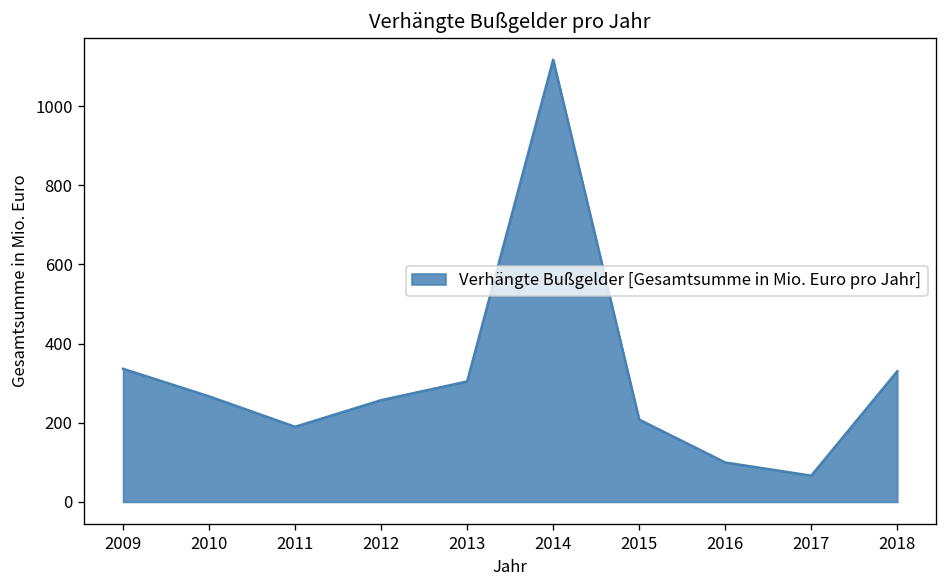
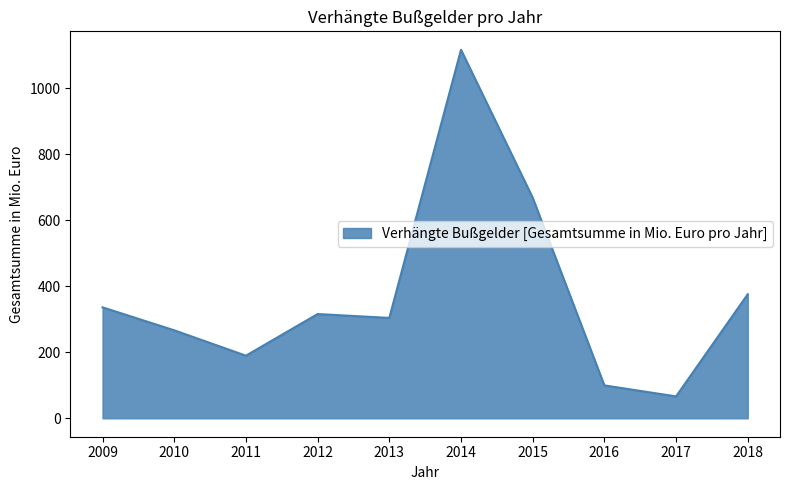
  {
    "2009": 340,
    "2010": 270,
    "2011": 190,
-   "2012": 260,
+   "2012": 320,
    "2013": 300,
    "2014": 1120,
-   "2015": 210,
+   "2015": 670,
    "2016": 100,
    "2017": 70,
-   "2018": 330
+   "2018": 380
  }
